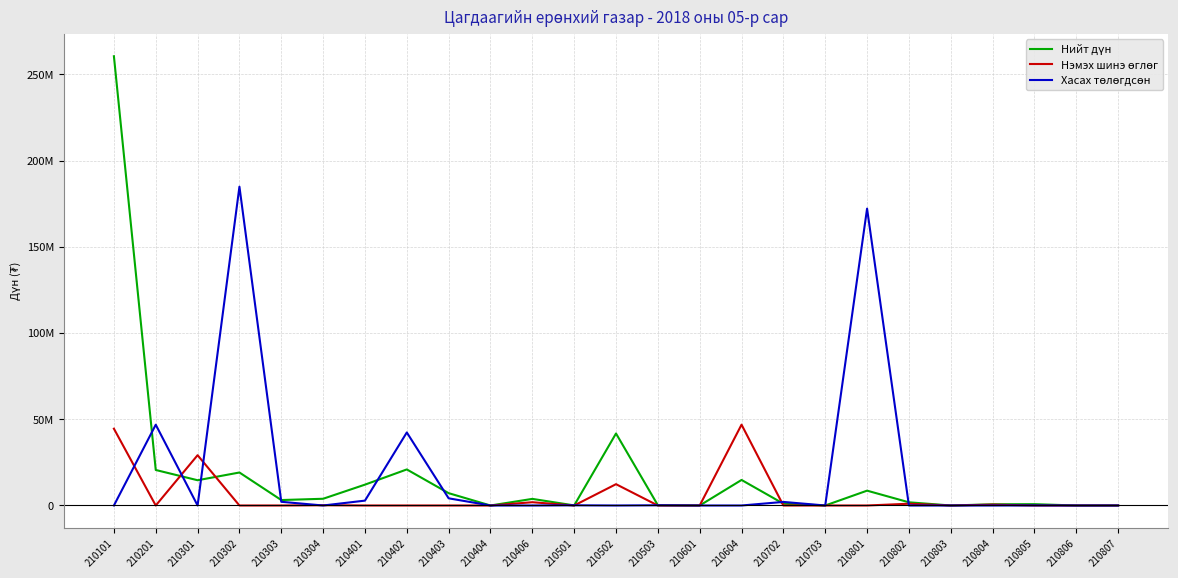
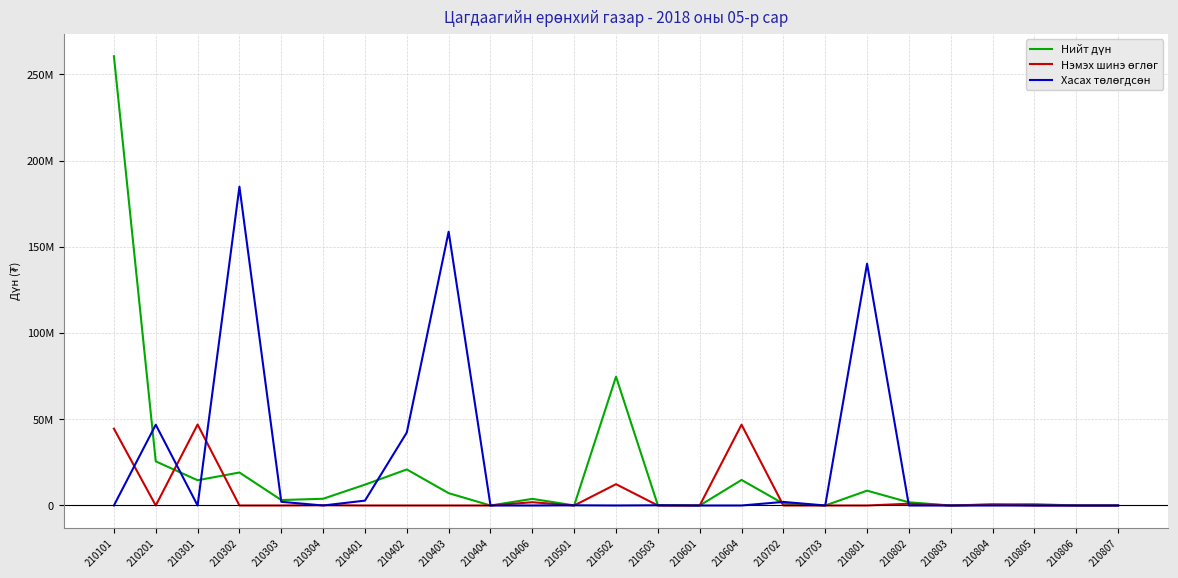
  {
    "Нийт дүн": {
      "210101": 261000000,
-     "210201": 21000000,
+     "210201": 26000000,
      "210301": 15000000,
      "210302": 19000000,
      "210304": 4000000,
      "210401": 12000000,
      "210402": 21000000,
      "210403": 7000000,
      "210406": 4000000,
-     "210502": 42000000,
+     "210502": 75000000,
      "210604": 15000000,
      "210801": 9000000
    },
    "Нэмэх шинэ өглөг": {
      "210101": 45000000,
      "210201": 0,
-     "210301": 29000000,
+     "210301": 47000000,
      "210302": 0,
      "210303": 0,
      "210401": 0,
      "210402": 0,
      "210403": 0,
      "210406": 2000000,
      "210502": 12000000,
      "210604": 47000000,
      "210801": 0
    },
    "Хасах төлөгдсөн": {
      "210101": 0,
      "210201": 47000000,
      "210301": 0,
      "210302": 185000000,
      "210401": 3000000,
      "210402": 42000000,
-     "210403": 4000000,
+     "210403": 159000000,
      "210406": 0,
      "210502": 0,
      "210604": 0,
-     "210801": 172000000
+     "210801": 140000000
    }
  }
